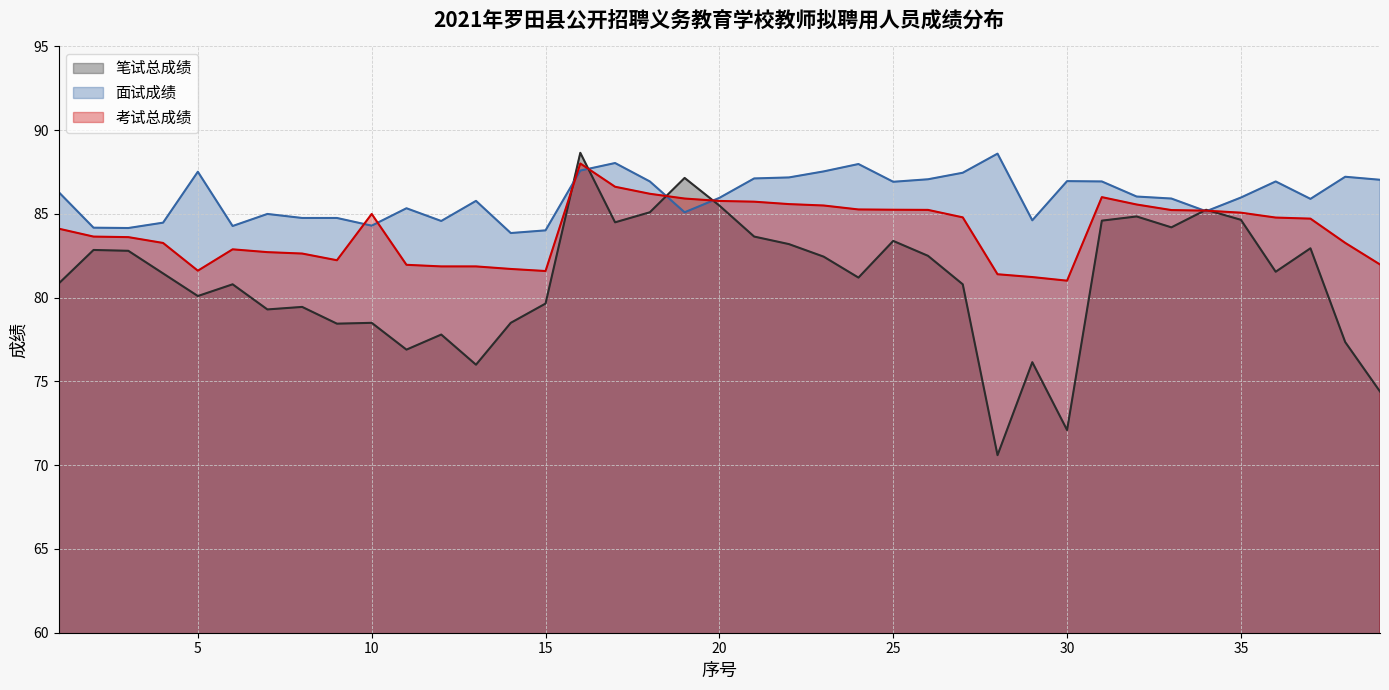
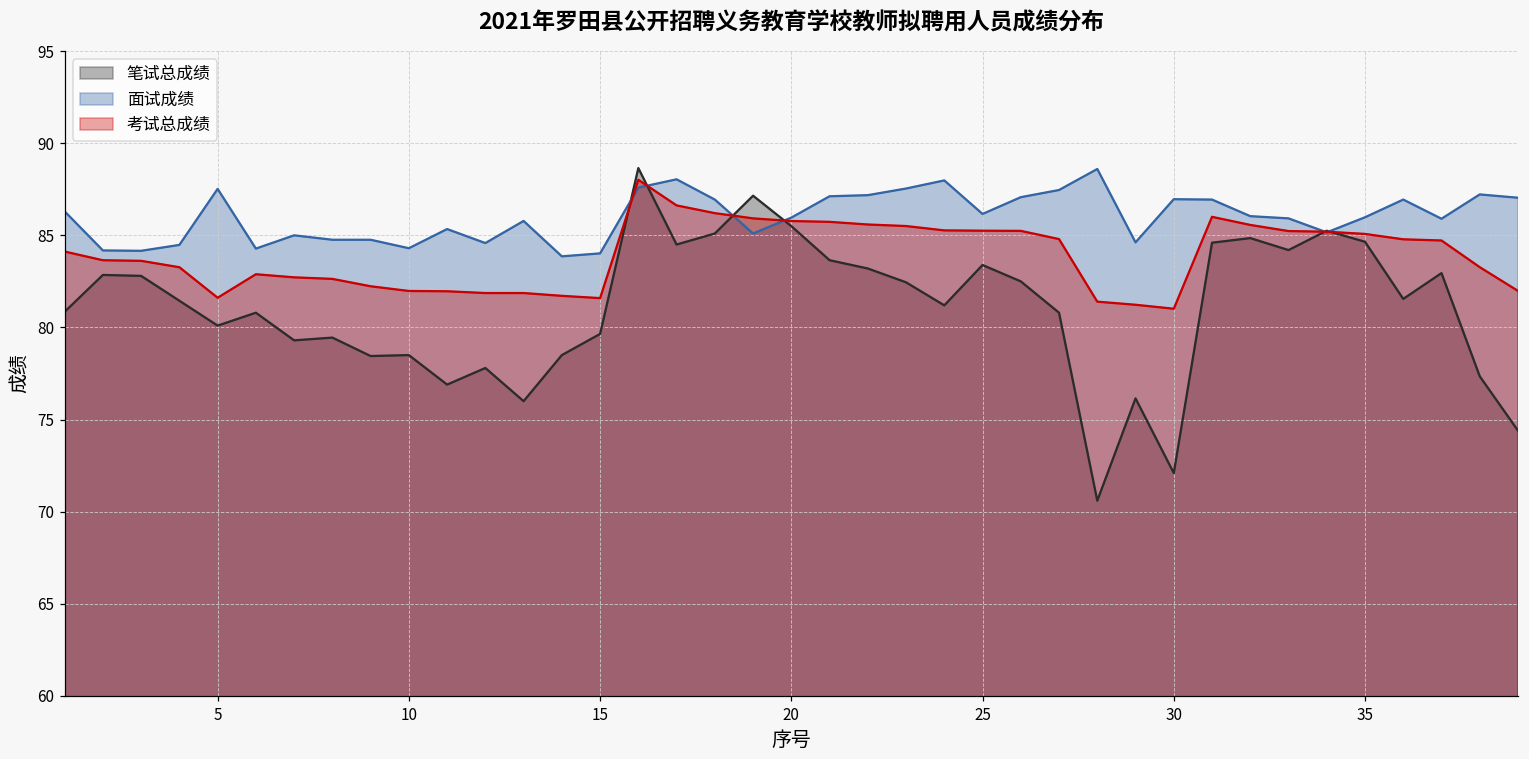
  {
    "笔试总成绩": {
      "5": 80.1,
      "10": 78.5,
      "15": 79.7,
      "20": 85.5,
      "25": 83.4,
      "30": 72.1,
      "35": 84.7
    },
    "面试成绩": {
      "5": 87.5,
      "10": 84.3,
      "15": 84.0,
      "20": 86.0,
-     "25": 86.9,
+     "25": 86.2,
      "30": 87.0,
      "35": 86.0
    },
    "考试总成绩": {
      "5": 81.6,
-     "10": 85.0,
+     "10": 82.0,
      "15": 81.6,
      "20": 85.8,
      "25": 85.3,
      "30": 81.0,
      "35": 85.1
    }
  }
